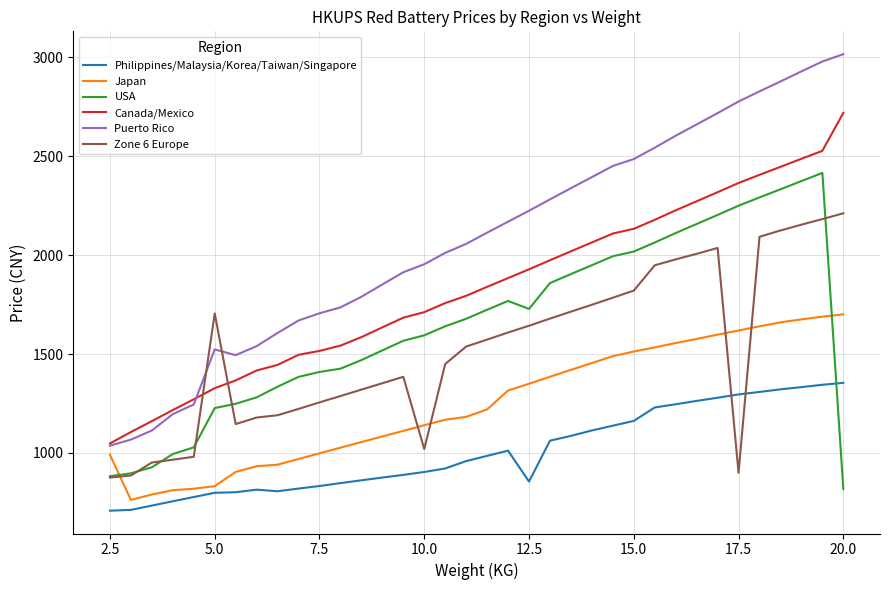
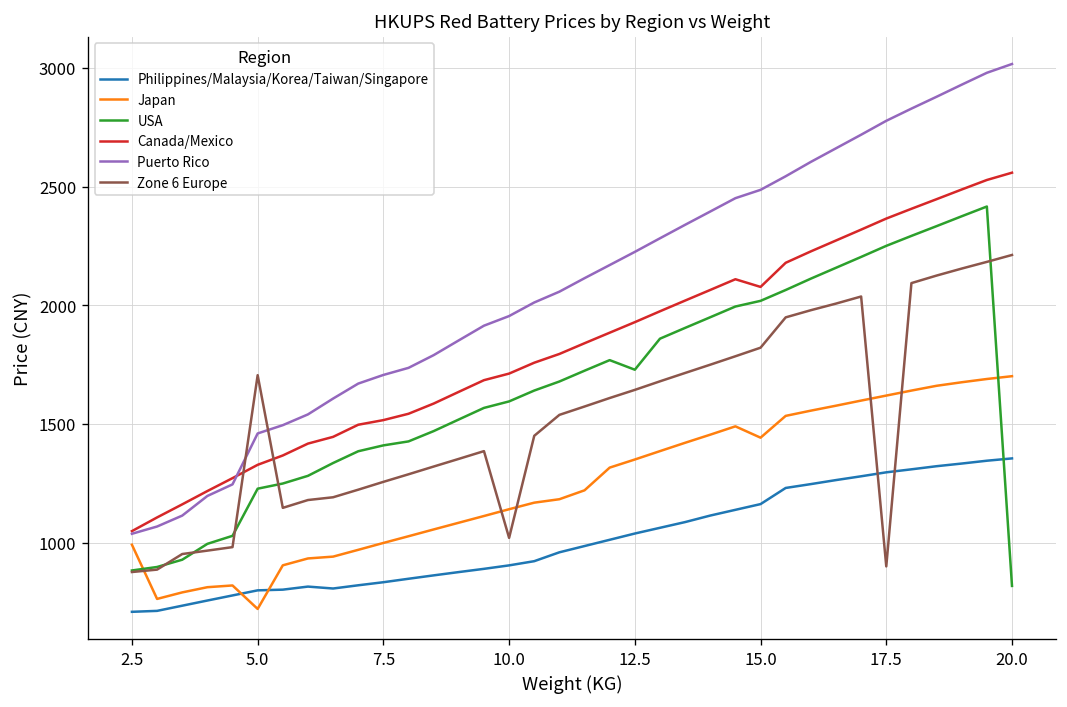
  {
    "Philippines/Malaysia/Korea/Taiwan/Singapore": {
      "2.5": 710,
      "5.0": 800,
      "7.5": 830,
      "10.0": 900,
-     "12.5": 860,
+     "12.5": 1040,
      "15.0": 1160,
      "17.5": 1300,
      "20.0": 1350
    },
    "Japan": {
      "2.5": 990,
-     "5.0": 830,
+     "5.0": 720,
      "7.5": 1000,
      "10.0": 1140,
      "12.5": 1350,
-     "15.0": 1510,
+     "15.0": 1440,
      "17.5": 1620,
      "20.0": 1700
    },
    "USA": {
      "5.0": 1230,
      "7.5": 1410,
      "10.0": 1590,
      "12.5": 1730,
      "15.0": 2020,
      "17.5": 2250,
      "20.0": 820
    },
    "Canada/Mexico": {
      "5.0": 1330,
      "7.5": 1520,
      "10.0": 1710,
      "12.5": 1930,
-     "15.0": 2130,
+     "15.0": 2080,
      "17.5": 2370,
-     "20.0": 2720
+     "20.0": 2560
    },
    "Puerto Rico": {
-     "5.0": 1520,
+     "5.0": 1460,
      "7.5": 1710,
      "10.0": 1950,
      "12.5": 2220,
      "15.0": 2490,
      "17.5": 2780,
      "20.0": 3020
    },
    "Zone 6 Europe": {
      "5.0": 1710,
      "7.5": 1260,
      "10.0": 1020,
      "12.5": 1640,
      "15.0": 1820,
      "17.5": 900,
      "20.0": 2210
    }
  }
